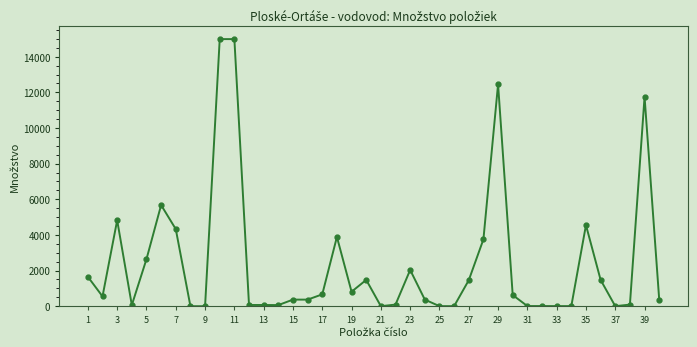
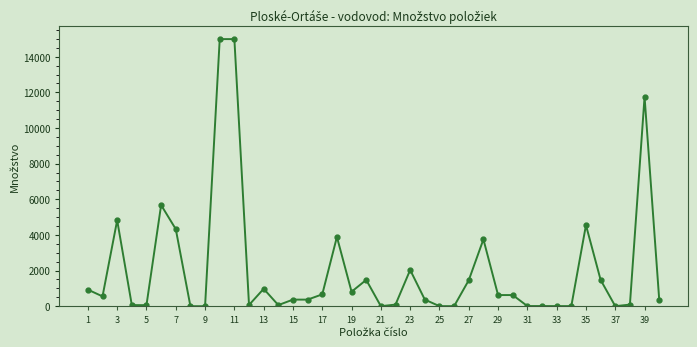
  {
-   "1": 1700,
+   "1": 900,
    "3": 4800,
-   "5": 2600,
+   "5": 100,
    "7": 4300,
    "9": 0,
    "11": 15000,
-   "13": 100,
+   "13": 1000,
    "15": 400,
    "17": 700,
    "19": 800,
    "21": 0,
    "23": 2000,
    "25": 0,
    "27": 1500,
-   "29": 12500,
+   "29": 600,
    "31": 0,
    "33": 0,
    "35": 4600,
    "37": 0,
    "39": 11800
  }
